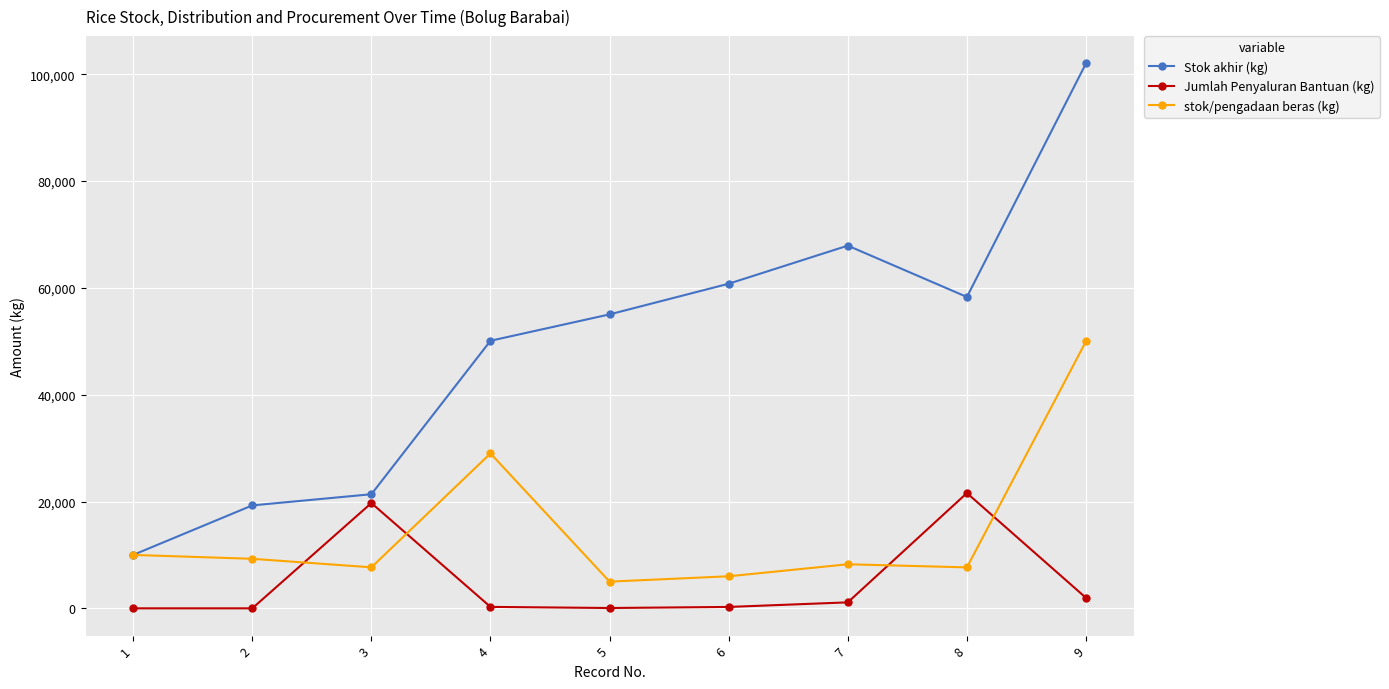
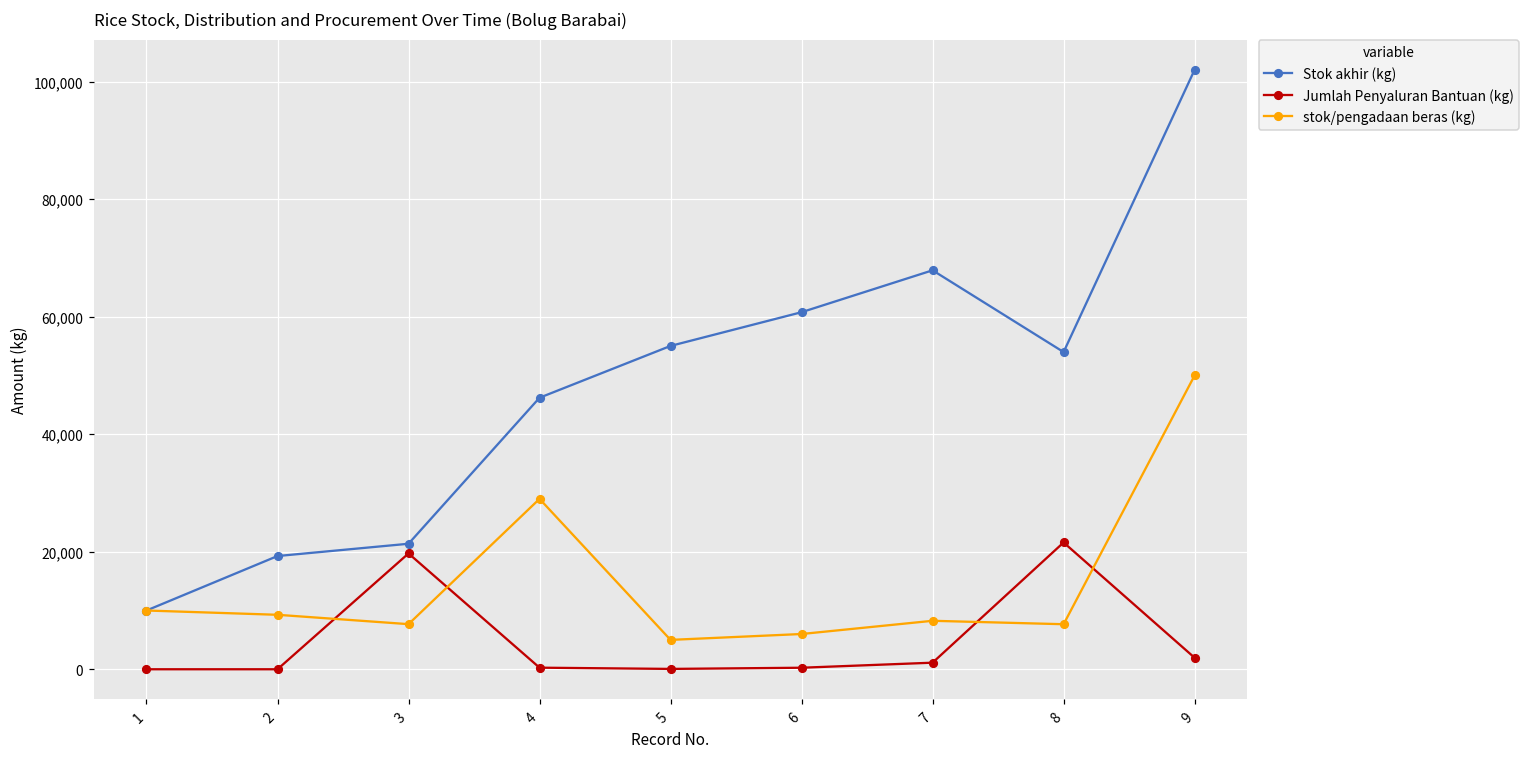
  {
    "Stok akhir (kg)": {
      "2": "19,000",
      "3": "21,000",
-     "4": "50,000",
+     "4": "46,000",
      "5": "55,000",
      "6": "61,000",
      "7": "68,000",
-     "8": "58,000",
+     "8": "54,000",
      "9": "102,000"
    },
    "Jumlah Penyaluran Bantuan (kg)": {
      "1": "0",
      "2": "0",
      "3": "20,000",
      "4": "0",
      "5": "0",
      "6": "0",
      "7": "1,000",
      "8": "22,000",
      "9": "2,000"
    },
    "stok/pengadaan beras (kg)": {
      "2": "9,000",
      "3": "8,000",
      "4": "29,000",
      "5": "5,000",
      "6": "6,000",
      "7": "8,000",
      "8": "8,000",
      "9": "50,000"
    }
  }
